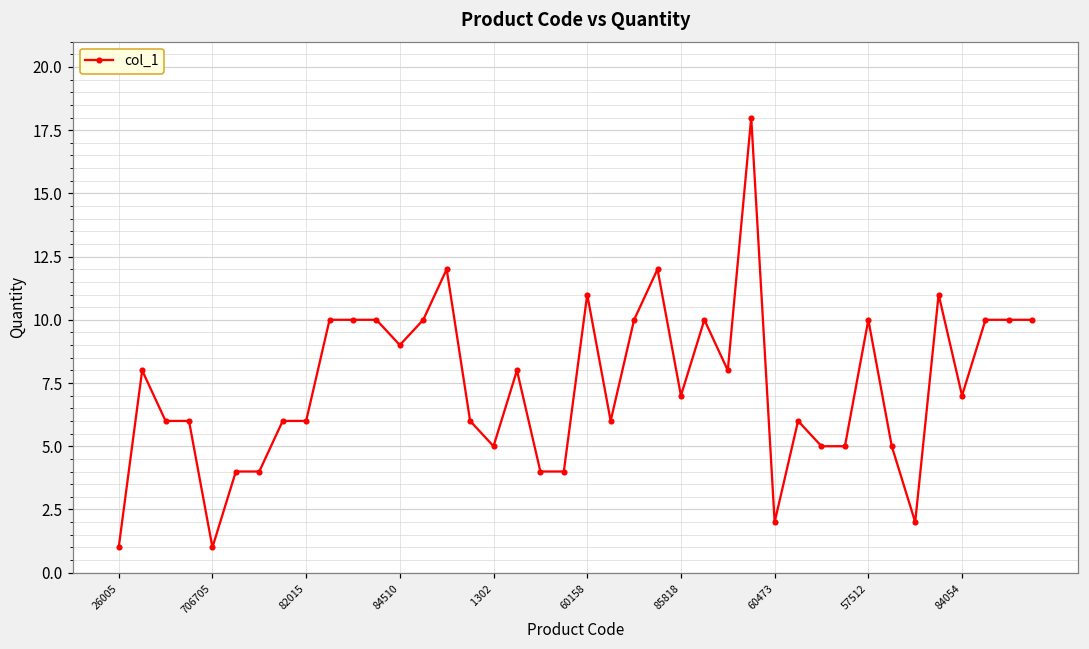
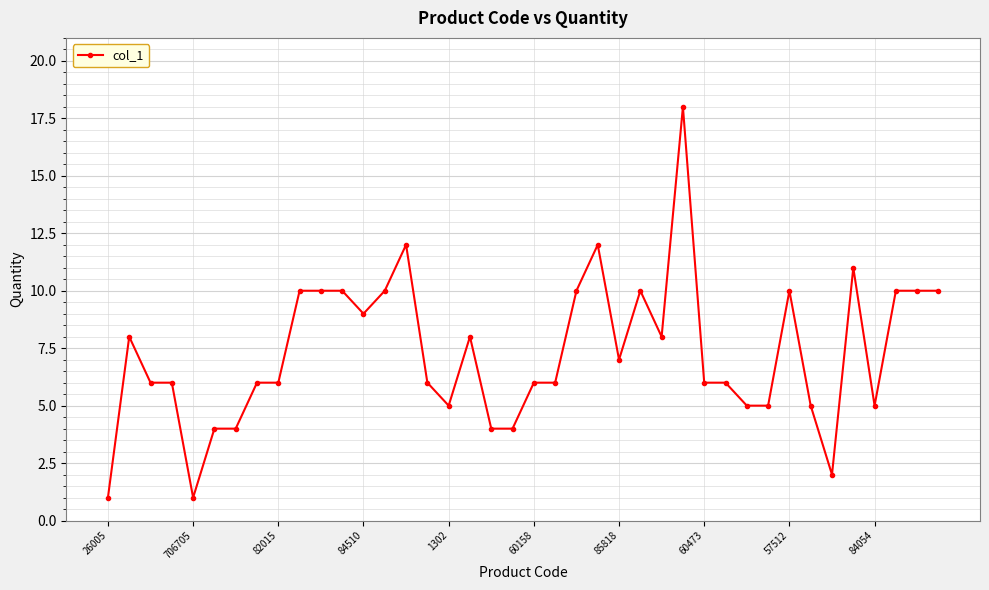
  {
    "26005": 1,
    "706705": 1,
    "82015": 6,
    "84510": 9,
    "1302": 5,
-   "60158": 11,
+   "60158": 6,
    "85818": 7,
-   "60473": 2,
+   "60473": 6,
    "57512": 10,
-   "84054": 7
+   "84054": 5
  }
